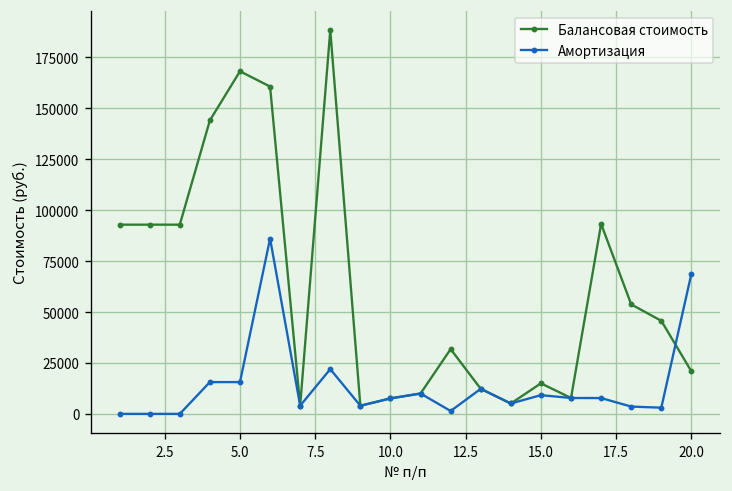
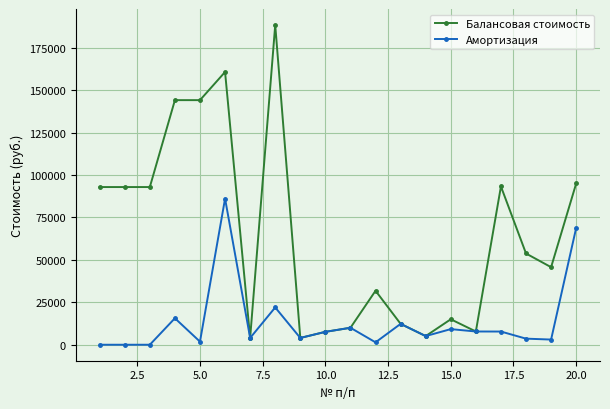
  {
    "Балансовая стоимость": {
-     "5.0": 168000,
+     "5.0": 144000,
      "15.0": 15000,
-     "20.0": 21000
+     "20.0": 95000
    },
    "Амортизация": {
-     "5.0": 16000,
+     "5.0": 2000,
      "15.0": 9000,
      "20.0": 69000
    }
  }
